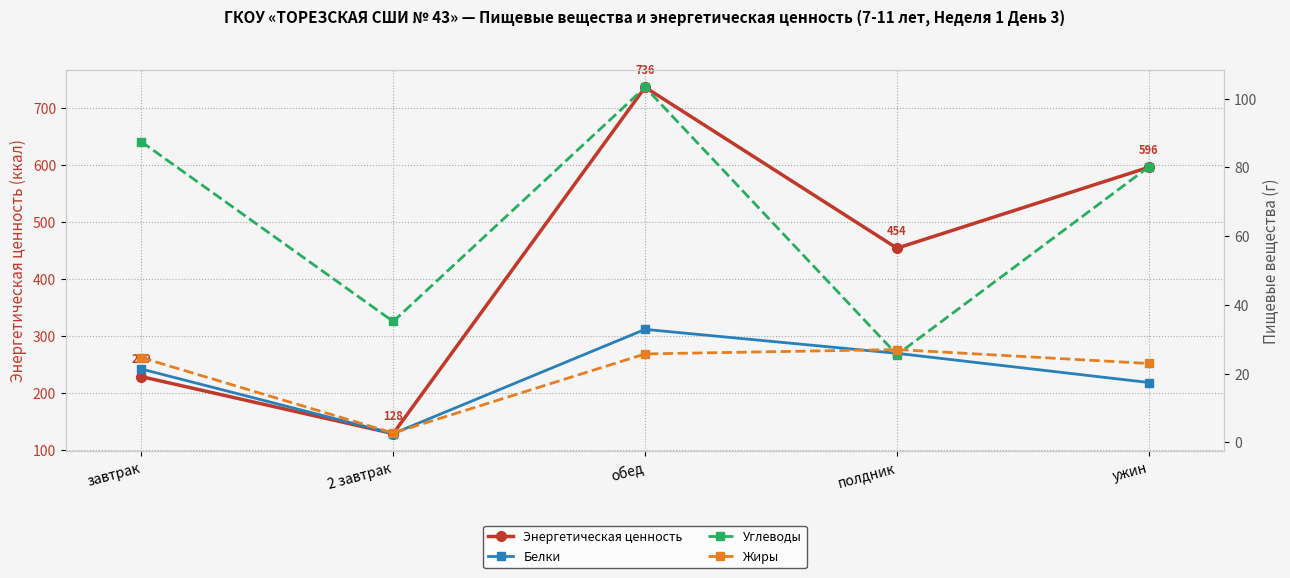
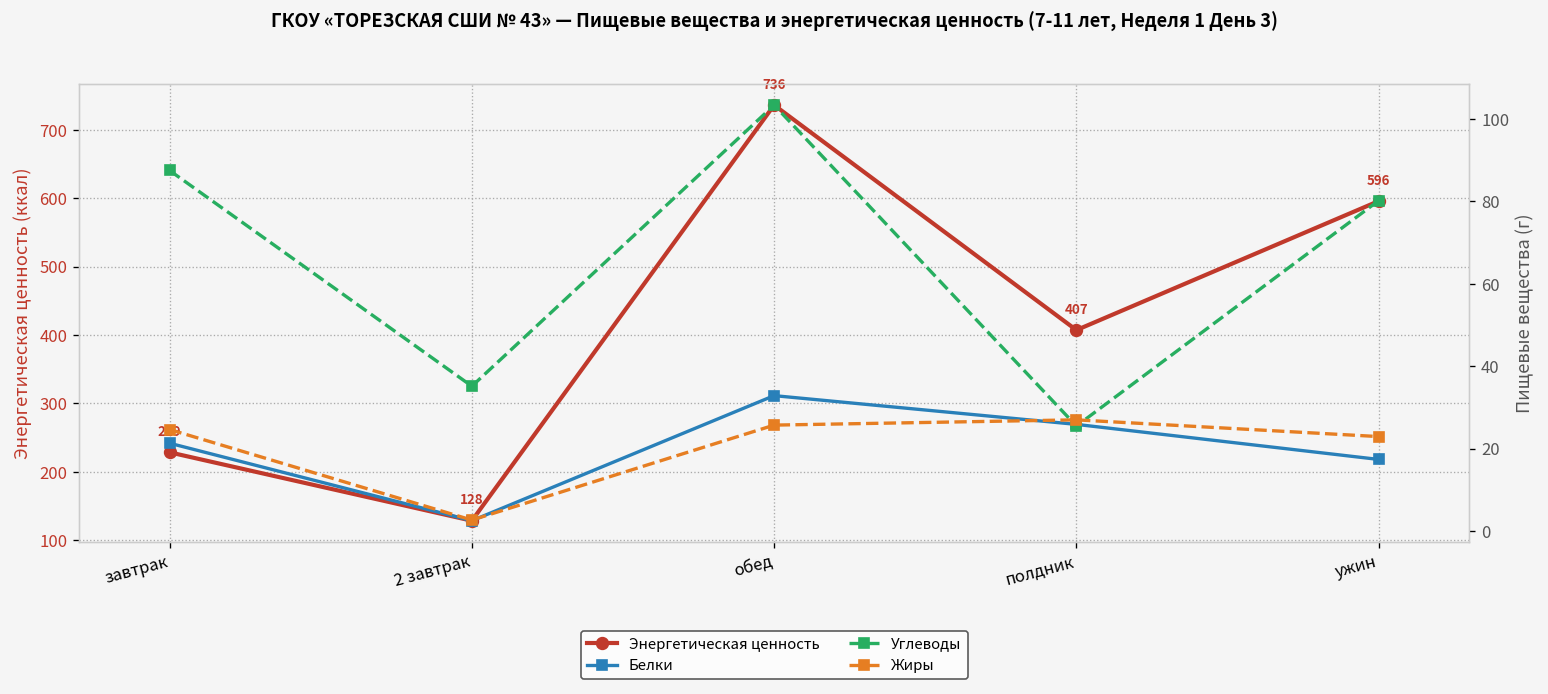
  {
    "Энергетическая ценность": {
      "2 завтрак": 128,
      "обед": 736,
-     "полдник": 454,
+     "полдник": 407,
      "ужин": 596
    }
  }
